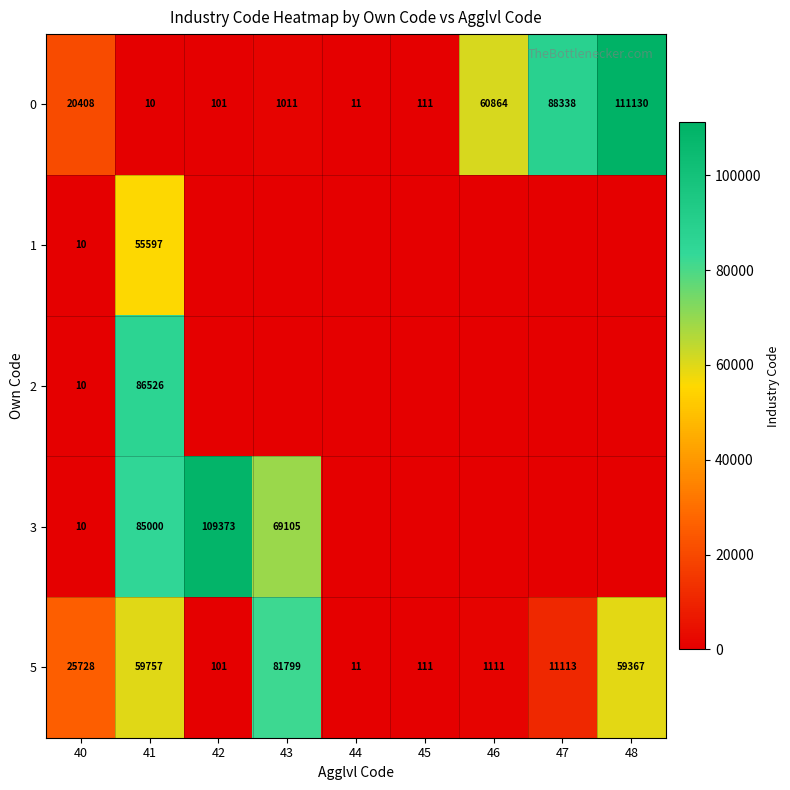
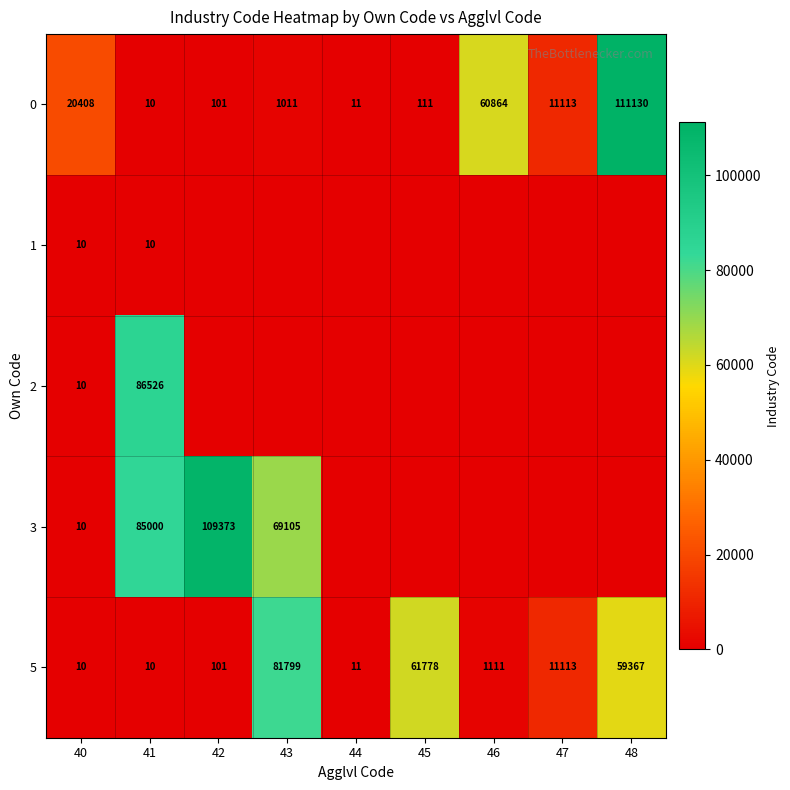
  {
    "0": {
      "40": 20408,
      "41": 10,
      "42": 101,
      "43": 1011,
      "44": 11,
      "45": 111,
      "46": 60864,
-     "47": 88338,
+     "47": 11113,
      "48": 111130
    },
    "1": {
      "40": 10,
-     "41": 55597
+     "41": 10
    },
    "2": {
      "40": 10,
      "41": 86526
    },
    "3": {
      "40": 10,
      "41": 85000,
      "42": 109373,
      "43": 69105
    },
    "5": {
-     "40": 25728,
-     "41": 59757,
+     "40": 10,
+     "41": 10,
      "42": 101,
      "43": 81799,
      "44": 11,
-     "45": 111,
+     "45": 61778,
      "46": 1111,
      "47": 11113,
      "48": 59367
    }
  }
